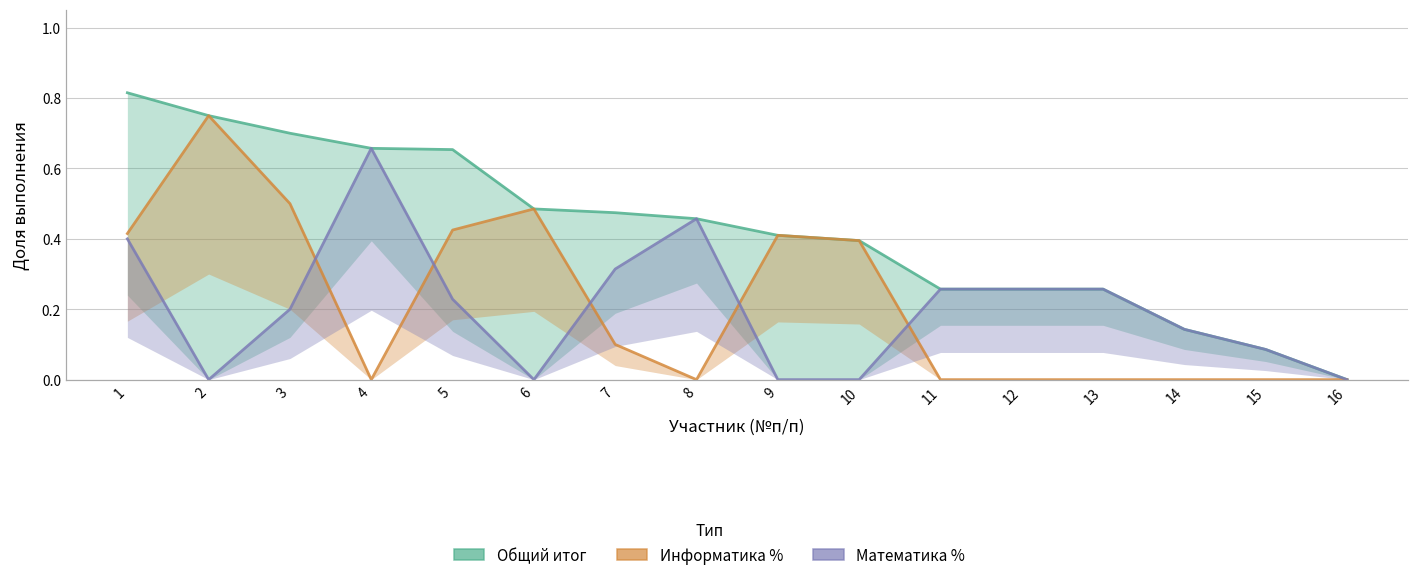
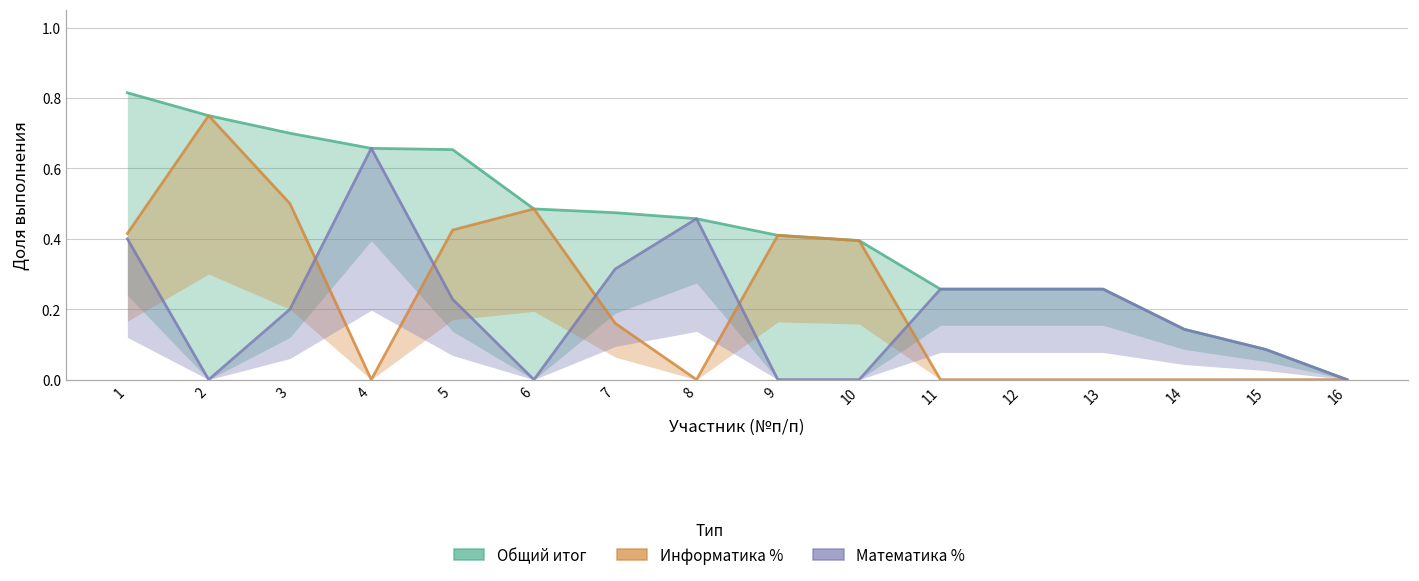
  {
    "Информатика %": {
      "1": 0.42,
      "3": 0.50,
      "4": 0.00,
      "5": 0.43,
-     "7": 0.10,
+     "7": 0.16,
      "8": 0.00,
      "11": 0.00,
      "12": 0.00,
      "13": 0.00,
      "14": 0.00,
      "15": 0.00
    }
  }
